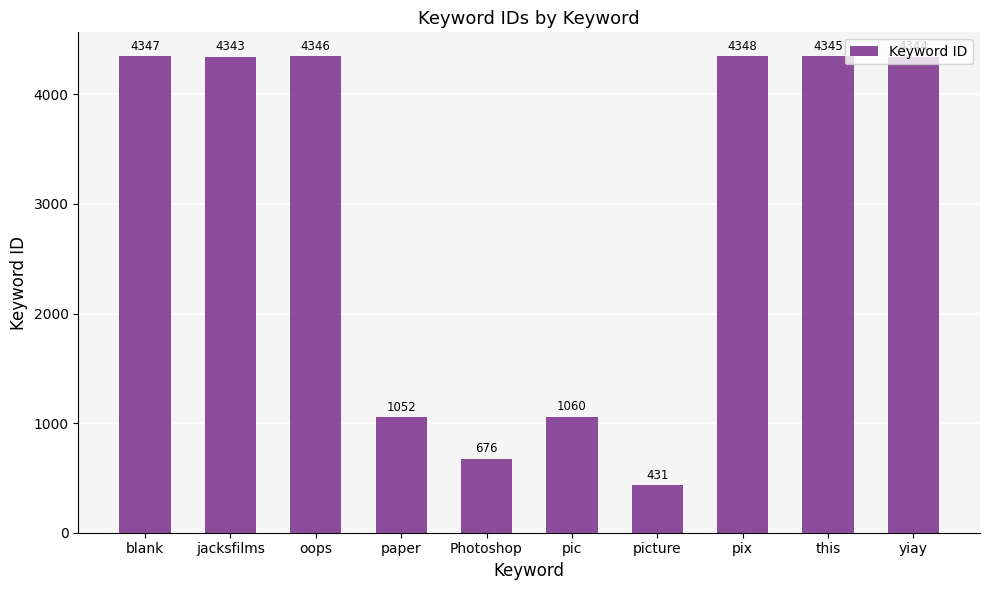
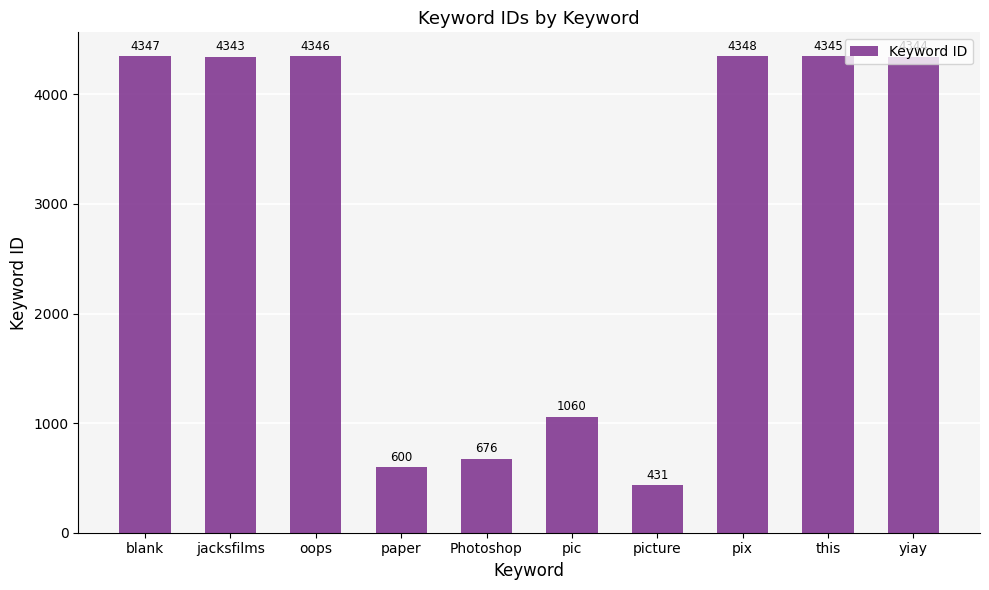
  {
    "blank": 4347,
    "jacksfilms": 4343,
    "oops": 4346,
-   "paper": 1052,
+   "paper": 600,
    "Photoshop": 676,
    "pic": 1060,
    "picture": 431,
    "pix": 4348,
    "this": 4345
  }
